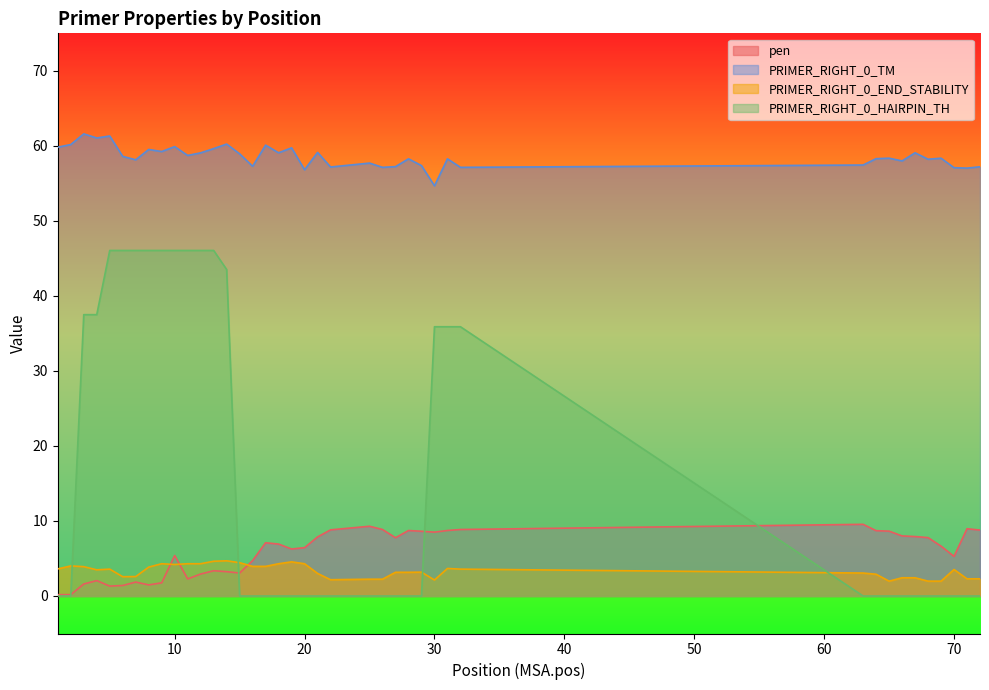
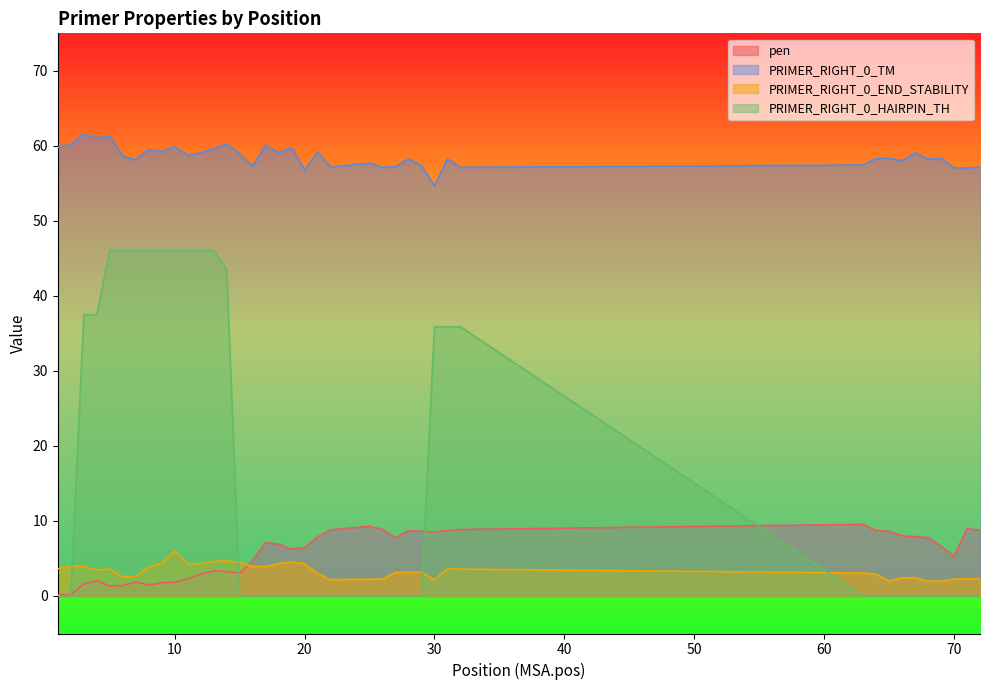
  {
    "pen": {
-     "10": 5,
+     "10": 2,
      "20": 6,
      "30": 9,
      "70": 5
    },
    "PRIMER_RIGHT_0_TM": {
      "10": 60,
      "20": 57,
      "30": 55,
      "70": 57
    },
    "PRIMER_RIGHT_0_END_STABILITY": {
-     "10": 4,
+     "10": 6,
      "20": 4,
      "30": 2,
-     "70": 4
+     "70": 2
    },
    "PRIMER_RIGHT_0_HAIRPIN_TH": {
      "10": 46,
      "20": 0,
      "30": 36,
      "70": 0
    }
  }
